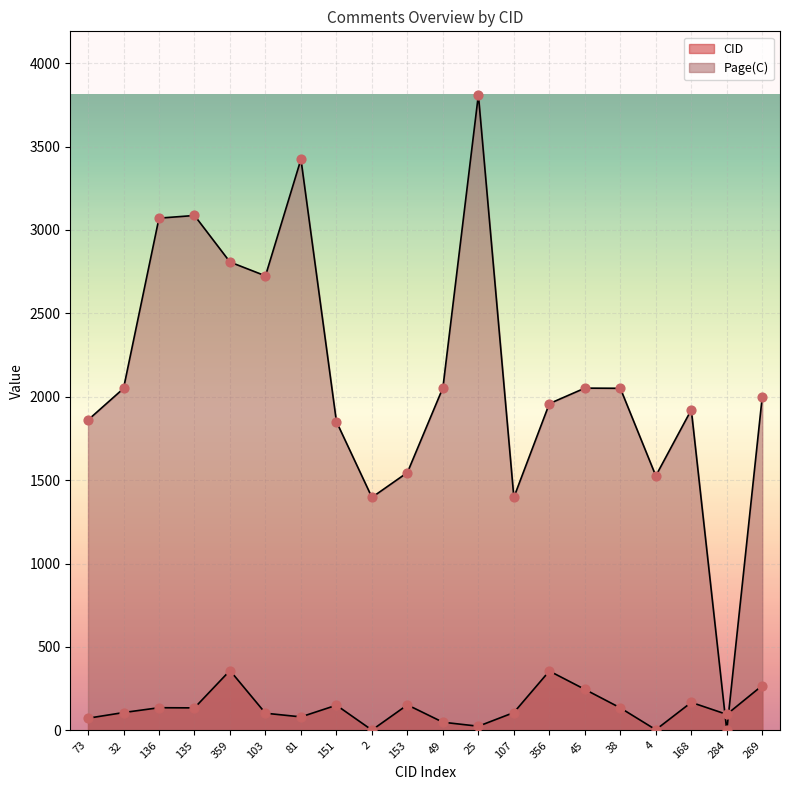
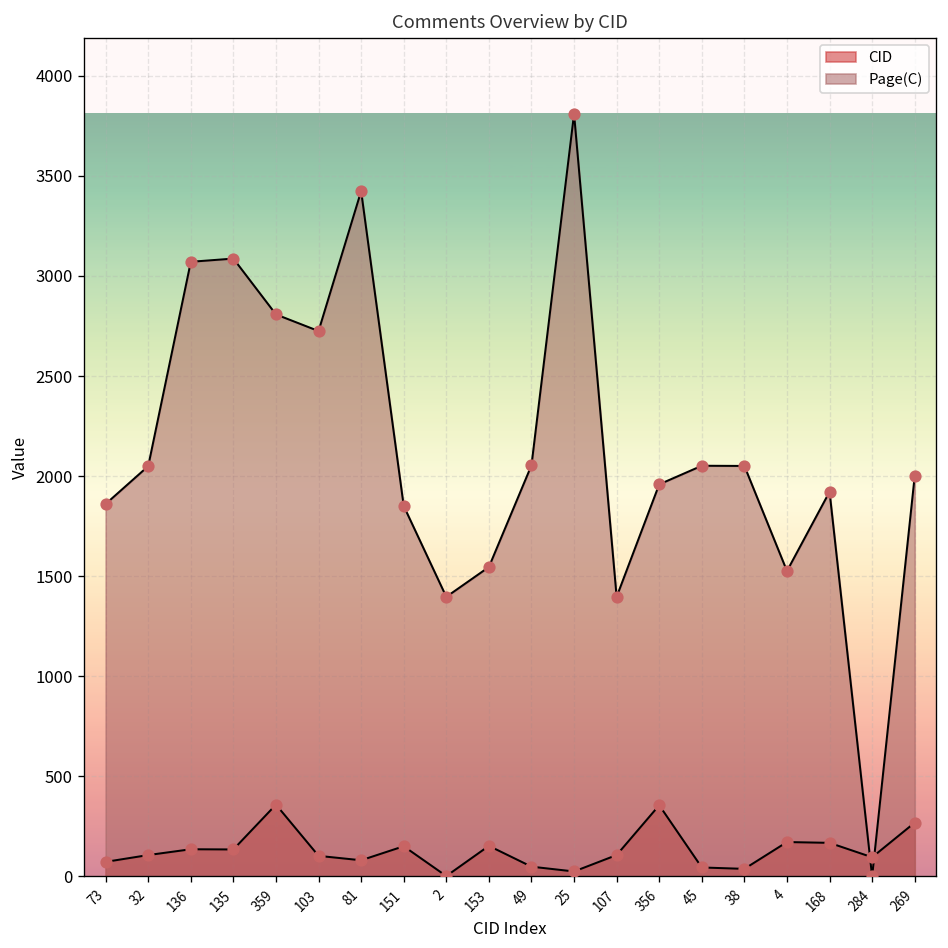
  {
    "CID": {
      "73": 70,
      "32": 110,
      "136": 140,
      "135": 140,
      "359": 360,
      "103": 100,
      "81": 80,
      "151": 150,
      "2": 0,
      "153": 150,
      "49": 50,
      "25": 30,
      "107": 110,
      "356": 360,
-     "45": 250,
-     "38": 140,
-     "4": 0,
+     "45": 50,
+     "38": 40,
+     "4": 170,
      "168": 170,
      "284": 100,
      "269": 270
    },
    "Page(C)": {
      "73": 1860,
      "32": 2050,
      "136": 3070,
      "135": 3090,
      "359": 2810,
      "103": 2730,
      "81": 3420,
      "151": 1850,
      "2": 1400,
      "153": 1550,
      "49": 2050,
      "25": 3810,
      "107": 1400,
      "356": 1960,
      "45": 2050,
      "38": 2050,
      "4": 1530,
      "168": 1920,
      "284": 0,
      "269": 2000
    }
  }
